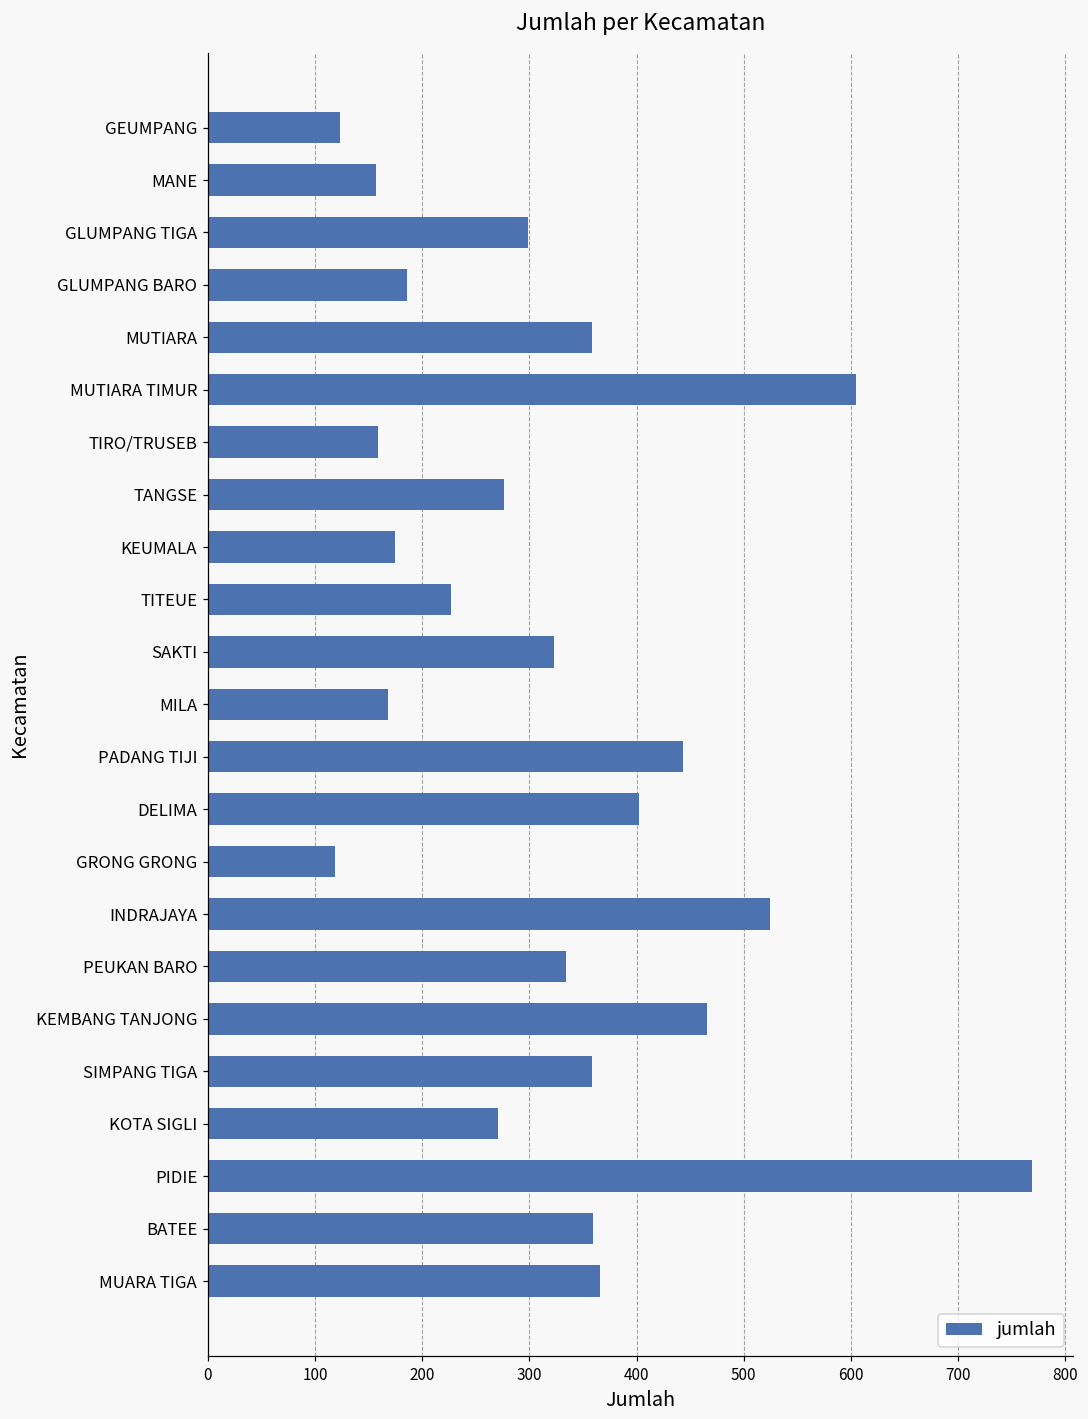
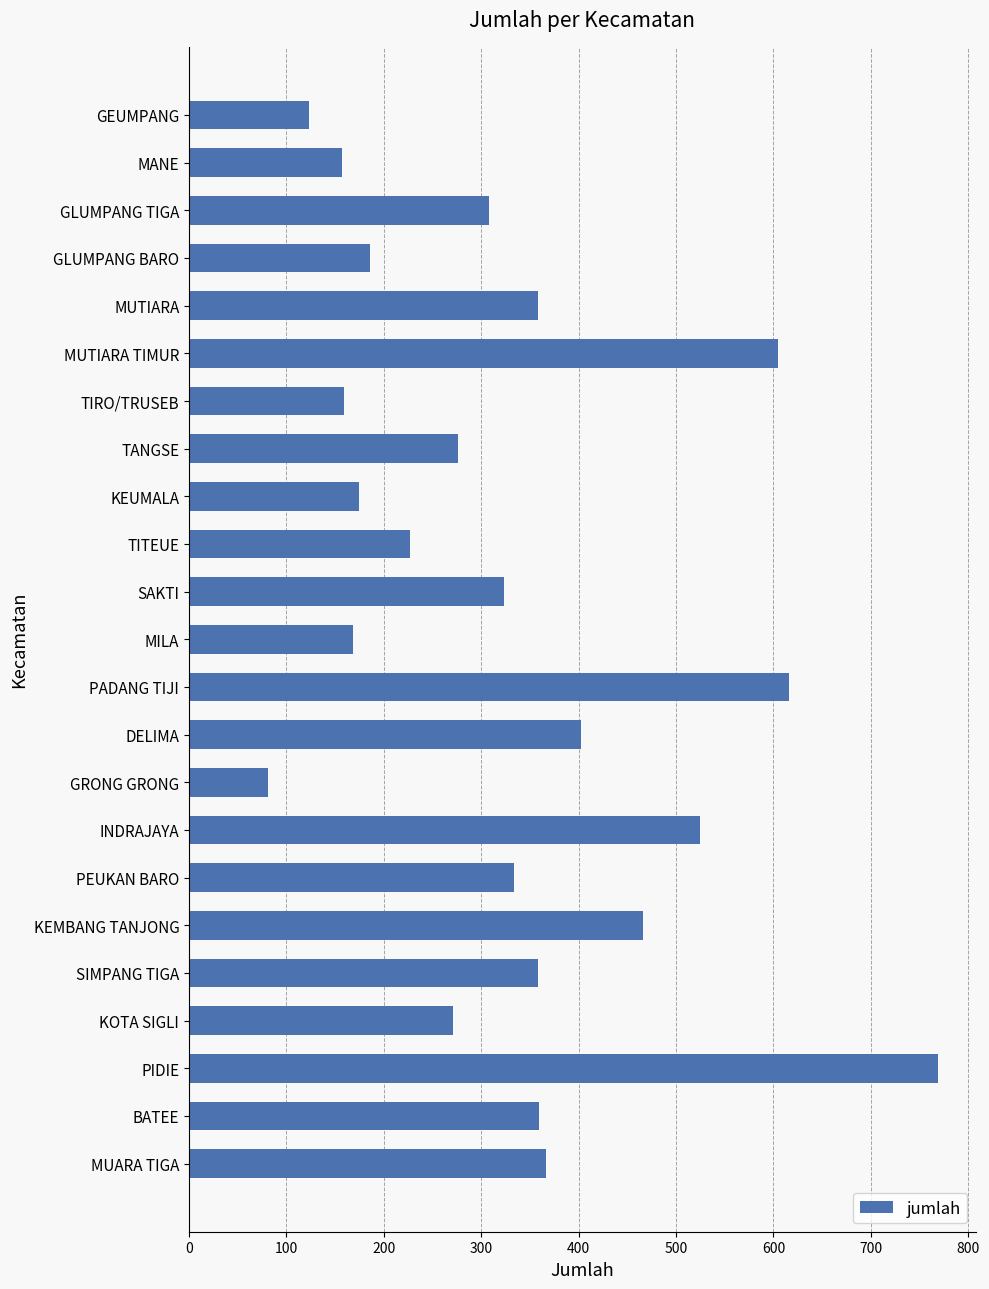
  {
    "GEUMPANG": 120,
    "MANE": 160,
-   "GLUMPANG TIGA": 300,
+   "GLUMPANG TIGA": 310,
    "GLUMPANG BARO": 190,
    "MUTIARA": 360,
    "MUTIARA TIMUR": 610,
    "TIRO/TRUSEB": 160,
    "TANGSE": 280,
    "KEUMALA": 180,
    "TITEUE": 230,
    "SAKTI": 320,
    "MILA": 170,
-   "PADANG TIJI": 440,
+   "PADANG TIJI": 620,
    "DELIMA": 400,
-   "GRONG GRONG": 120,
+   "GRONG GRONG": 80,
    "INDRAJAYA": 530,
    "PEUKAN BARO": 330,
    "KEMBANG TANJONG": 470,
    "SIMPANG TIGA": 360,
    "KOTA SIGLI": 270,
    "PIDIE": 770,
    "BATEE": 360,
    "MUARA TIGA": 370
  }
